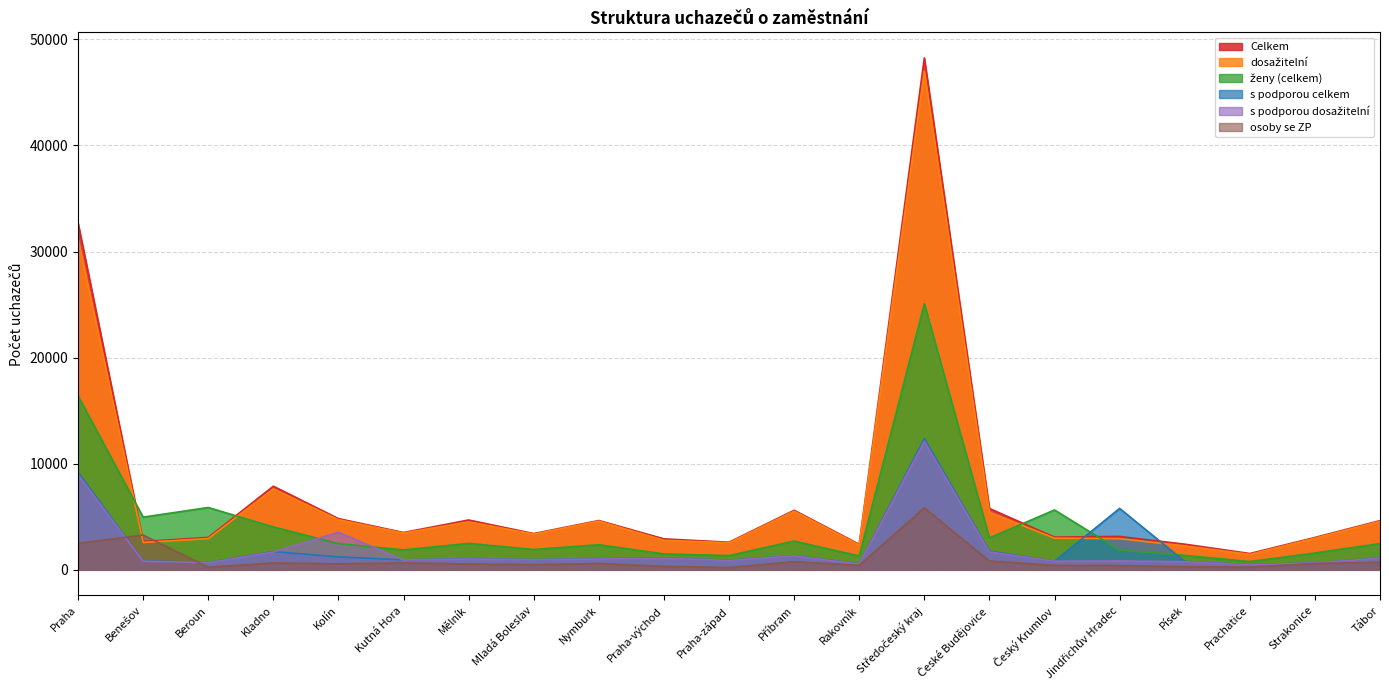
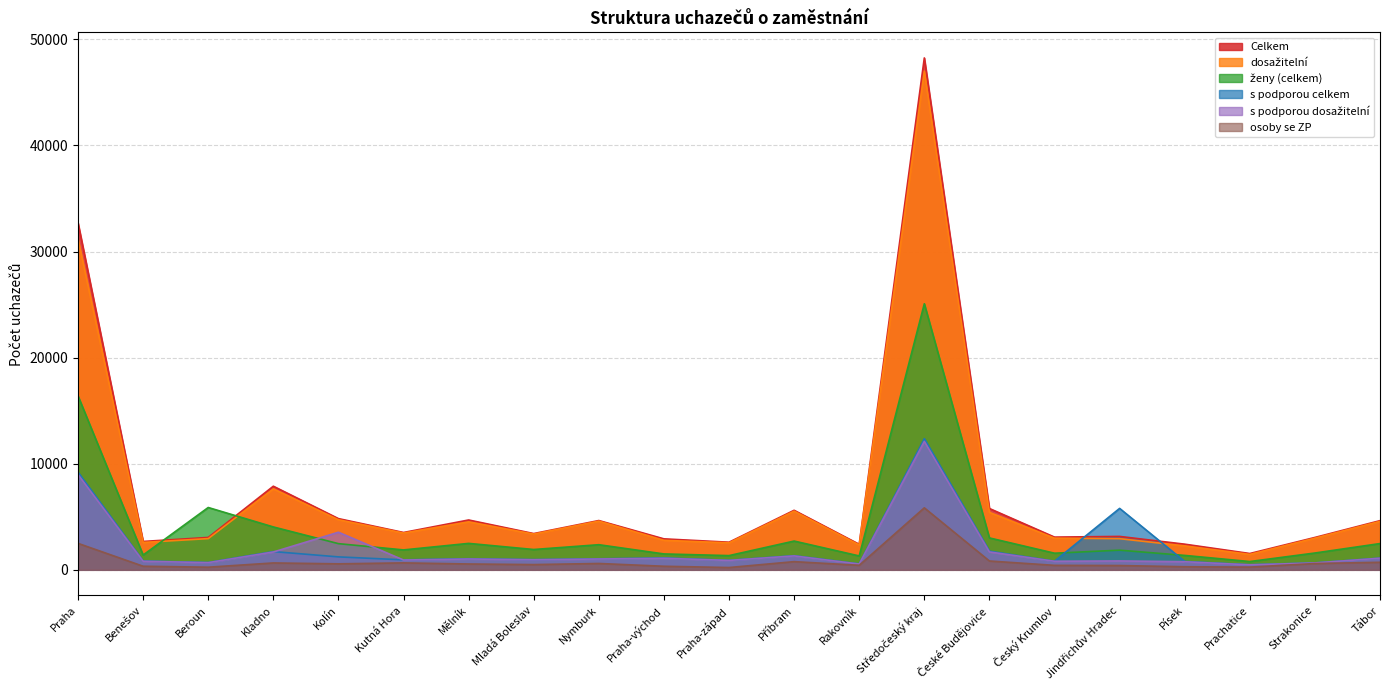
  {
    "Celkem": {
      "Praha": 32700,
      "Kladno": 7900,
      "Středočeský kraj": 48200,
      "České Budějovice": 5800
    },
    "dosažitelní": {
      "Praha": 31100,
      "Kladno": 7600,
      "Středočeský kraj": 47000,
      "České Budějovice": 5400
    },
    "ženy (celkem)": {
      "Praha": 16400,
-     "Benešov": 5000,
+     "Benešov": 1400,
      "Beroun": 5900,
      "Kladno": 4000,
      "Kolín": 2500,
      "Kutná Hora": 1900,
      "Mělník": 2500,
      "Mladá Boleslav": 1900,
      "Nymburk": 2400,
      "Praha-východ": 1500,
      "Praha-západ": 1300,
      "Příbram": 2700,
      "Rakovník": 1300,
      "Středočeský kraj": 25100,
      "České Budějovice": 3000,
-     "Český Krumlov": 5600,
+     "Český Krumlov": 1600,
      "Jindřichův Hradec": 1900,
      "Písek": 1400,
      "Prachatice": 800,
      "Strakonice": 1600,
      "Tábor": 2500
    },
    "s podporou celkem": {
      "Kolín": 1200,
      "Středočeský kraj": 12400,
      "Jindřichův Hradec": 5800
    },
    "s podporou dosažitelní": {
      "Kolín": 3500,
      "Středočeský kraj": 12100,
      "Jindřichův Hradec": 800
    },
    "osoby se ZP": {
      "Praha": 2500,
-     "Benešov": 3300,
+     "Benešov": 300,
      "Beroun": 200,
      "Kladno": 600,
      "Kolín": 600,
      "Kutná Hora": 700,
      "Mělník": 600,
      "Mladá Boleslav": 500,
      "Nymburk": 600,
      "Praha-východ": 300,
      "Praha-západ": 200,
      "Příbram": 800,
      "Středočeský kraj": 5800,
      "České Budějovice": 800,
      "Český Krumlov": 400,
      "Jindřichův Hradec": 400,
      "Písek": 300,
      "Tábor": 700
    }
  }
